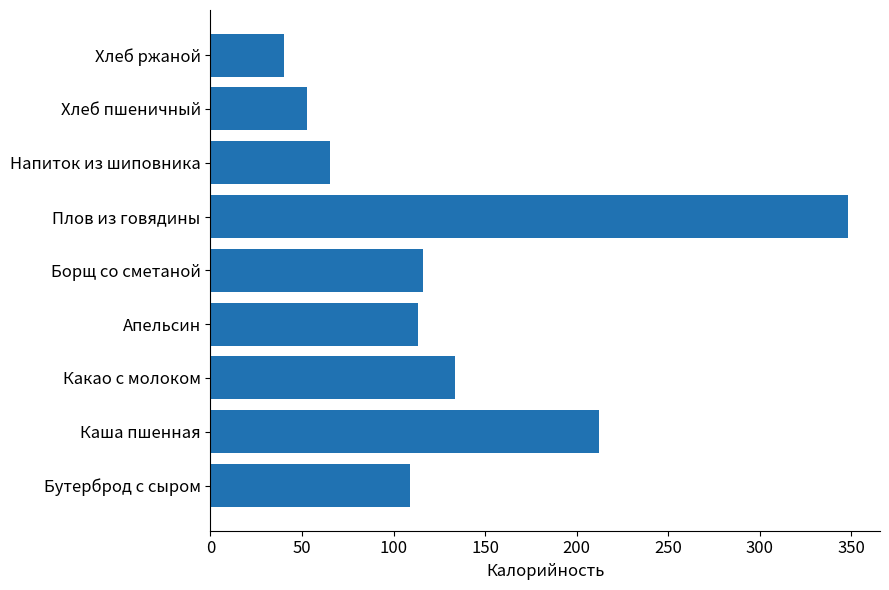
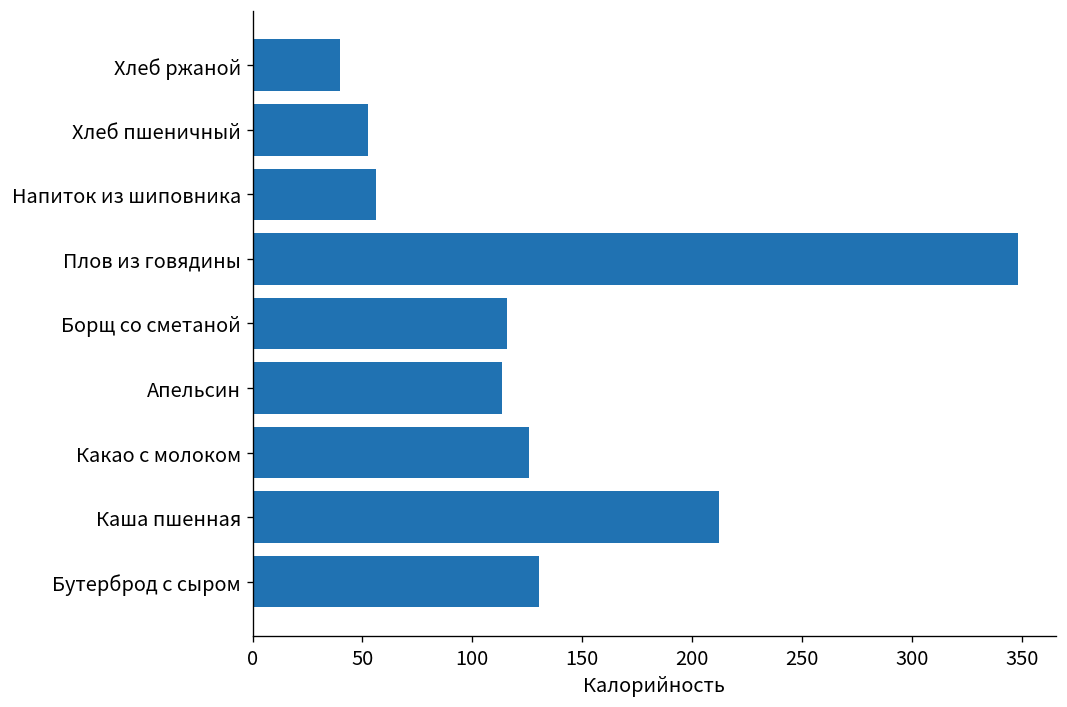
  {
    "Хлеб ржаной": 40,
    "Хлеб пшеничный": 53,
-   "Напиток из шиповника": 65,
+   "Напиток из шиповника": 56,
    "Плов из говядины": 348,
    "Борщ со сметаной": 116,
    "Апельсин": 113,
-   "Какао с молоком": 133,
+   "Какао с молоком": 126,
    "Каша пшенная": 212,
-   "Бутерброд с сыром": 109
+   "Бутерброд с сыром": 130
  }
